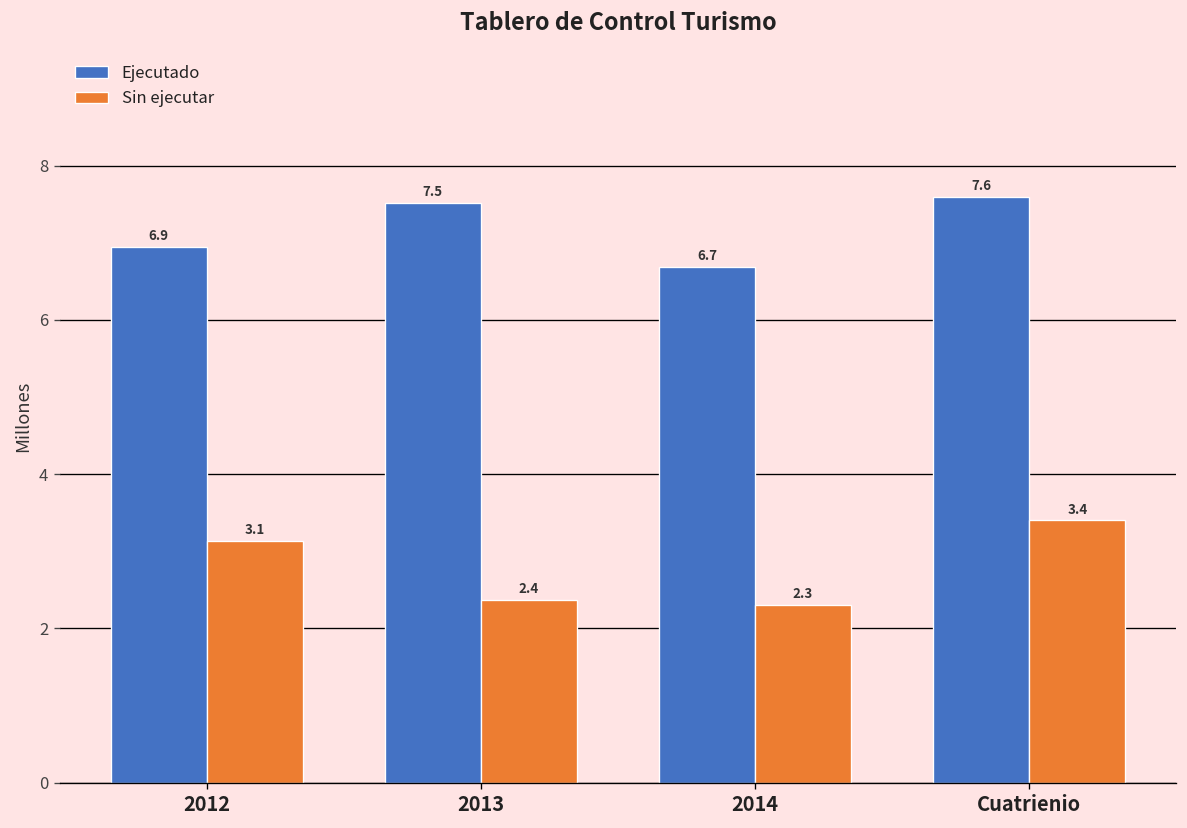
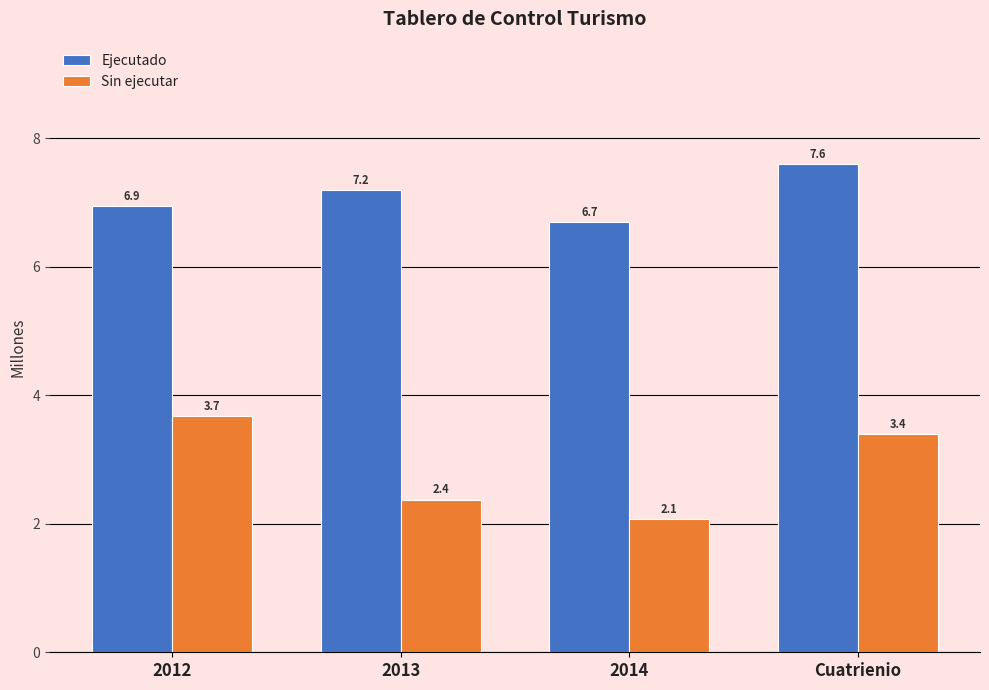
  {
    "Ejecutado": {
      "2012": 6.9,
-     "2013": 7.5,
+     "2013": 7.2,
      "2014": 6.7,
      "Cuatrienio": 7.6
    },
    "Sin ejecutar": {
-     "2012": 3.1,
+     "2012": 3.7,
      "2013": 2.4,
-     "2014": 2.3,
+     "2014": 2.1,
      "Cuatrienio": 3.4
    }
  }
